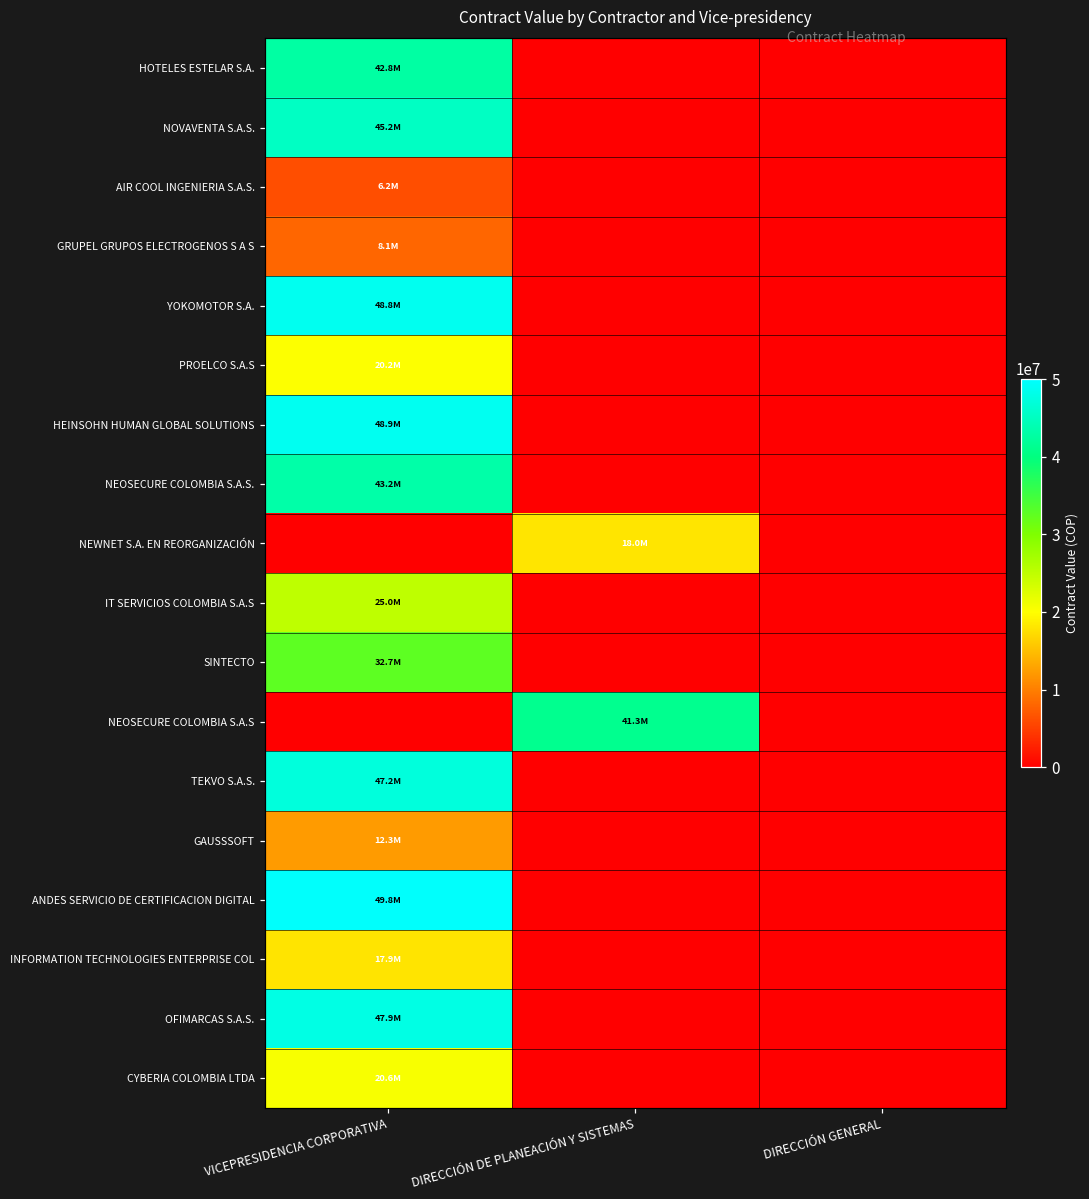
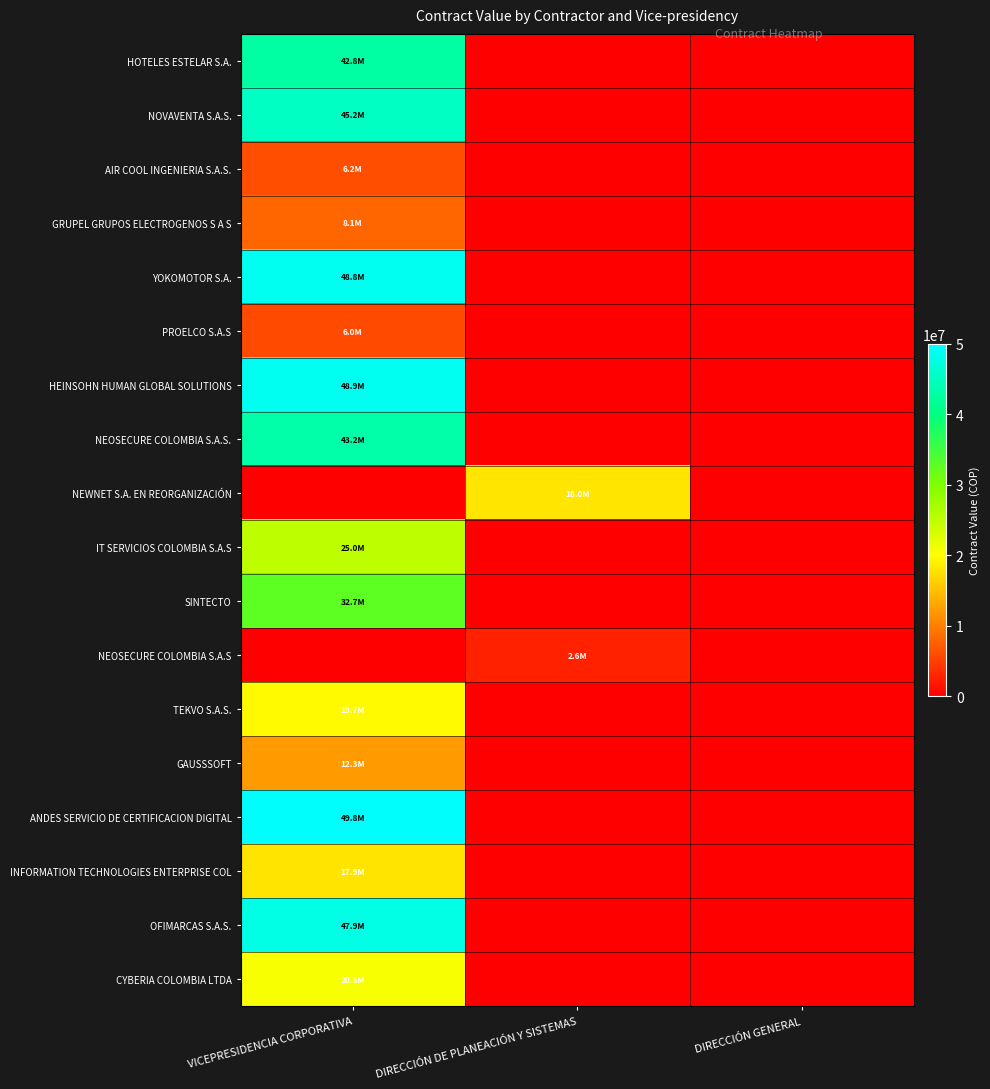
  {
    "HOTELES ESTELAR S.A.": {
      "VICEPRESIDENCIA CORPORATIVA": "42.8M"
    },
    "NOVAVENTA S.A.S.": {
      "VICEPRESIDENCIA CORPORATIVA": "45.2M"
    },
    "AIR COOL INGENIERIA S.A.S.": {
      "VICEPRESIDENCIA CORPORATIVA": "6.2M"
    },
    "GRUPEL GRUPOS ELECTROGENOS S A S": {
      "VICEPRESIDENCIA CORPORATIVA": "8.1M"
    },
    "YOKOMOTOR S.A.": {
      "VICEPRESIDENCIA CORPORATIVA": "48.8M"
    },
    "PROELCO S.A.S": {
-     "VICEPRESIDENCIA CORPORATIVA": "20.2M"
+     "VICEPRESIDENCIA CORPORATIVA": "6.0M"
    },
    "HEINSOHN HUMAN GLOBAL SOLUTIONS": {
      "VICEPRESIDENCIA CORPORATIVA": "48.9M"
    },
    "NEOSECURE COLOMBIA S.A.S.": {
      "VICEPRESIDENCIA CORPORATIVA": "43.2M"
    },
    "NEWNET S.A. EN REORGANIZACIÓN": {
      "DIRECCIÓN DE PLANEACIÓN Y SISTEMAS": "18.0M"
    },
    "IT SERVICIOS COLOMBIA S.A.S": {
      "VICEPRESIDENCIA CORPORATIVA": "25.0M"
    },
    "SINTECTO": {
      "VICEPRESIDENCIA CORPORATIVA": "32.7M"
    },
    "NEOSECURE COLOMBIA S.A.S": {
-     "DIRECCIÓN DE PLANEACIÓN Y SISTEMAS": "41.3M"
+     "DIRECCIÓN DE PLANEACIÓN Y SISTEMAS": "2.6M"
    },
    "TEKVO S.A.S.": {
-     "VICEPRESIDENCIA CORPORATIVA": "47.2M"
+     "VICEPRESIDENCIA CORPORATIVA": "19.7M"
    },
    "GAUSSSOFT": {
      "VICEPRESIDENCIA CORPORATIVA": "12.3M"
    },
    "ANDES SERVICIO DE CERTIFICACION DIGITAL": {
      "VICEPRESIDENCIA CORPORATIVA": "49.8M"
    },
    "INFORMATION TECHNOLOGIES ENTERPRISE COL": {
      "VICEPRESIDENCIA CORPORATIVA": "17.9M"
    },
    "OFIMARCAS S.A.S.": {
      "VICEPRESIDENCIA CORPORATIVA": "47.9M"
    },
    "CYBERIA COLOMBIA LTDA": {
      "VICEPRESIDENCIA CORPORATIVA": "20.6M"
    }
  }
